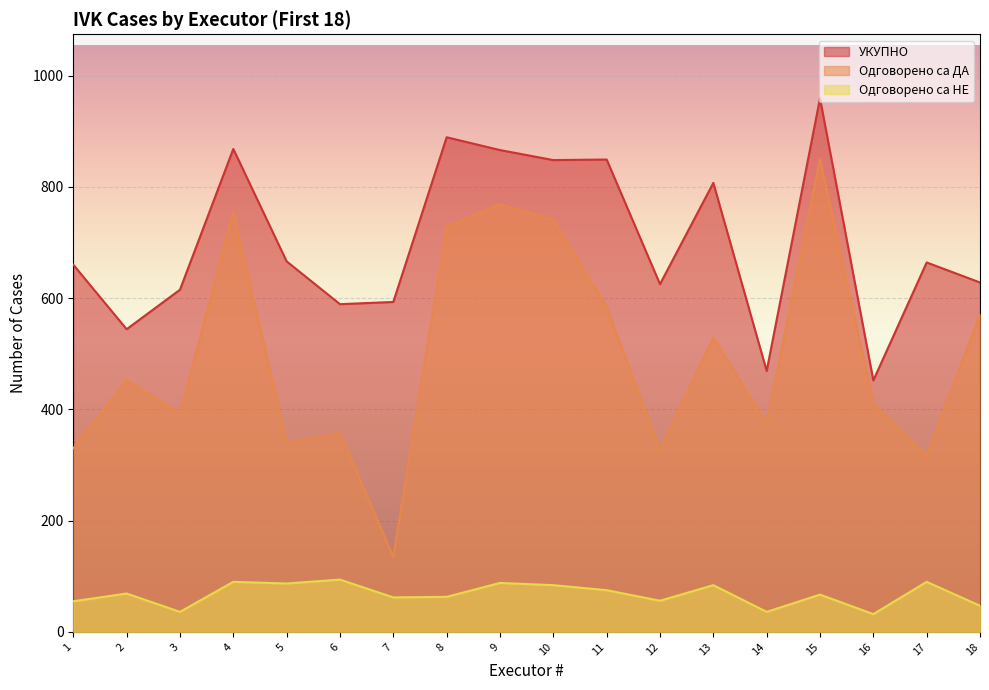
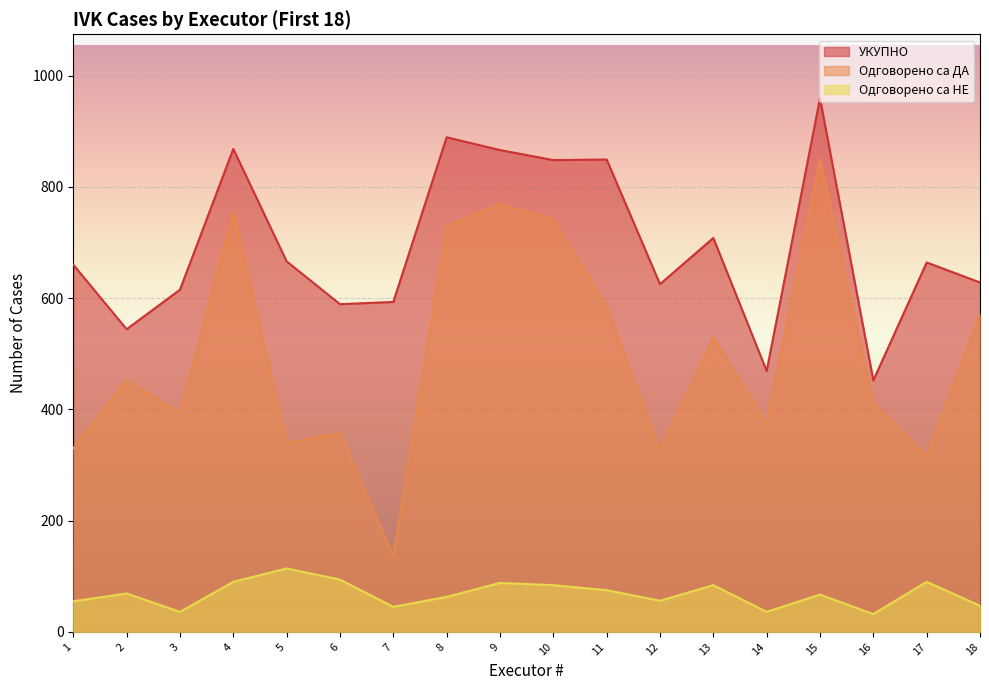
  {
    "УКУПНО": {
      "1": 660,
      "2": 540,
      "3": 620,
      "4": 870,
      "5": 670,
      "6": 590,
      "7": 590,
      "8": 890,
      "9": 870,
      "10": 850,
      "11": 850,
      "12": 630,
-     "13": 810,
+     "13": 710,
      "14": 470,
      "16": 450,
      "17": 660,
      "18": 630
    },
    "Одговорено са ДА": {
      "1": 330,
      "2": 450,
      "3": 390,
      "4": 760,
      "5": 340,
      "6": 360,
      "7": 140,
      "8": 730,
      "9": 770,
      "10": 740,
      "11": 580,
      "12": 330,
      "13": 530,
      "14": 370,
      "15": 850,
      "16": 410,
      "17": 320,
      "18": 570
    },
    "Одговорено са НЕ": {
      "1": 60,
      "2": 70,
      "3": 40,
      "4": 90,
-     "5": 90,
+     "5": 110,
      "6": 90,
-     "7": 60,
+     "7": 50,
      "8": 60,
      "9": 90,
      "10": 80,
      "11": 80,
      "12": 60,
      "13": 80,
      "14": 40,
      "15": 70,
      "16": 30,
      "17": 90,
      "18": 50
    }
  }
